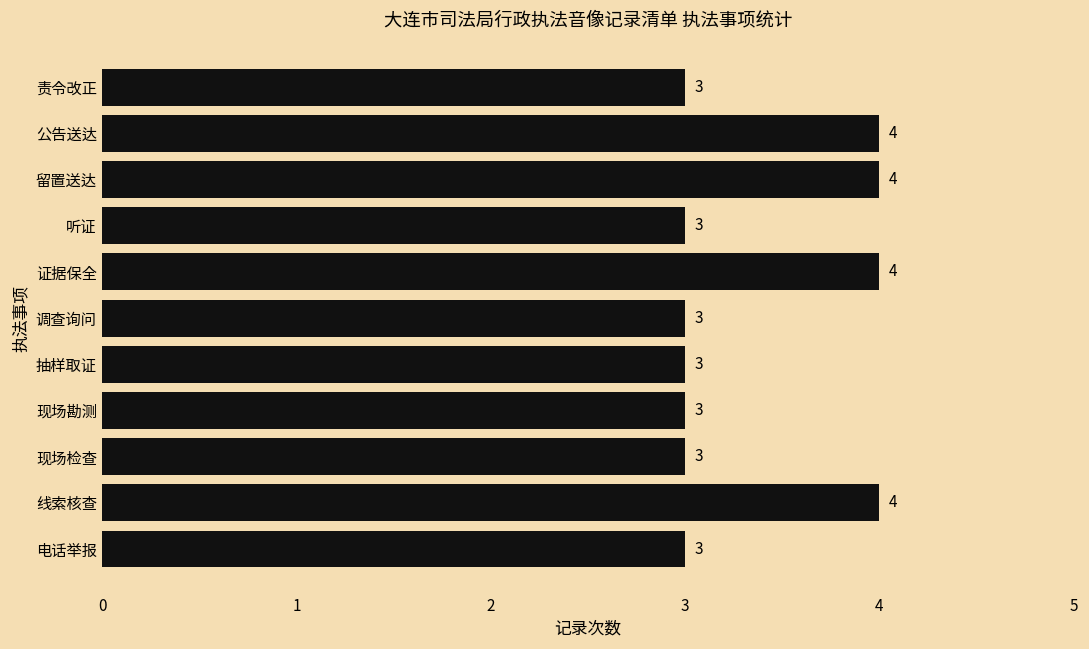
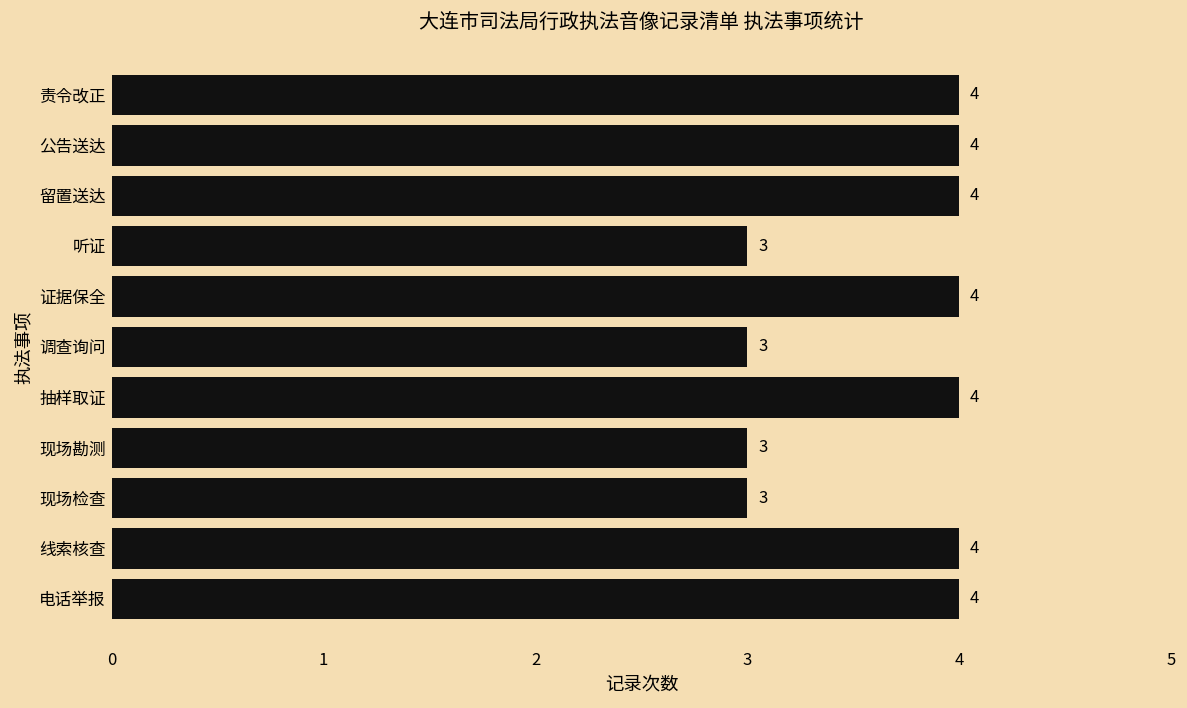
  {
-   "责令改正": 3,
+   "责令改正": 4,
    "公告送达": 4,
    "留置送达": 4,
    "听证": 3,
    "证据保全": 4,
    "调查询问": 3,
-   "抽样取证": 3,
+   "抽样取证": 4,
    "现场勘测": 3,
    "现场检查": 3,
    "线索核查": 4,
-   "电话举报": 3
+   "电话举报": 4
  }
